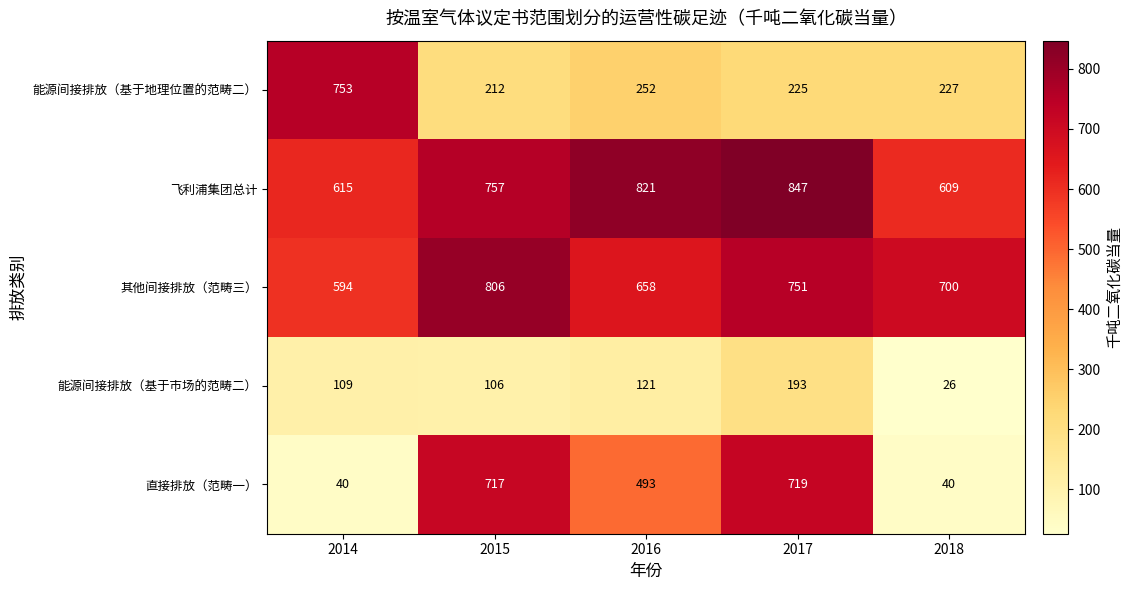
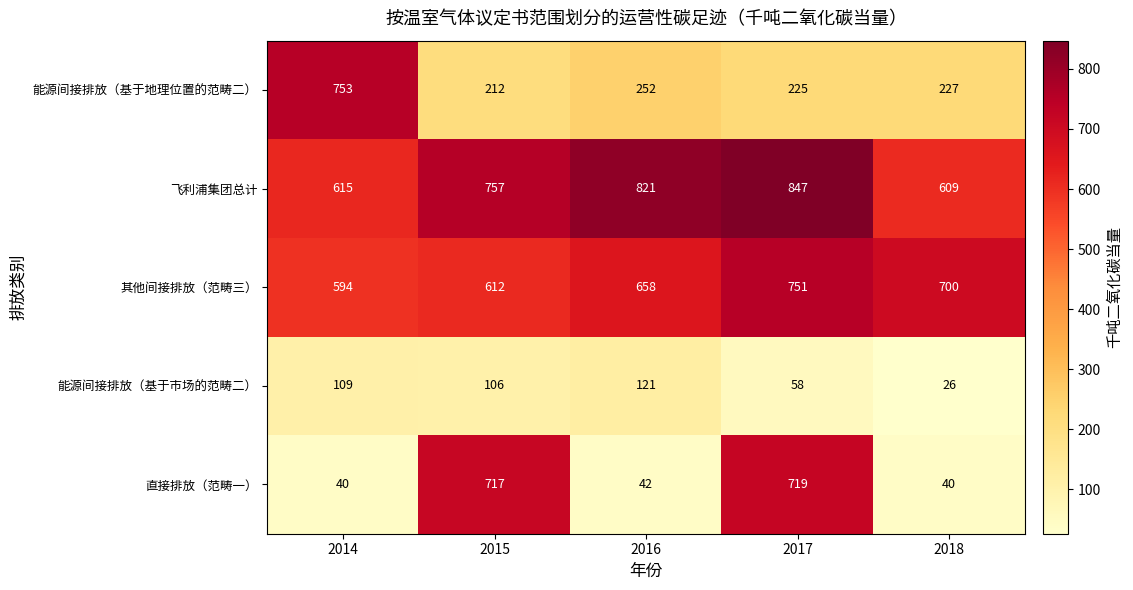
  {
    "能源间接排放（基于地理位置的范畴二）": {
      "2014": 753,
      "2015": 212,
      "2016": 252,
      "2017": 225,
      "2018": 227
    },
    "飞利浦集团总计": {
      "2014": 615,
      "2015": 757,
      "2016": 821,
      "2017": 847,
      "2018": 609
    },
    "其他间接排放（范畴三）": {
      "2014": 594,
-     "2015": 806,
+     "2015": 612,
      "2016": 658,
      "2017": 751,
      "2018": 700
    },
    "能源间接排放（基于市场的范畴二）": {
      "2014": 109,
      "2015": 106,
      "2016": 121,
-     "2017": 193,
+     "2017": 58,
      "2018": 26
    },
    "直接排放（范畴一）": {
      "2014": 40,
      "2015": 717,
-     "2016": 493,
+     "2016": 42,
      "2017": 719,
      "2018": 40
    }
  }
